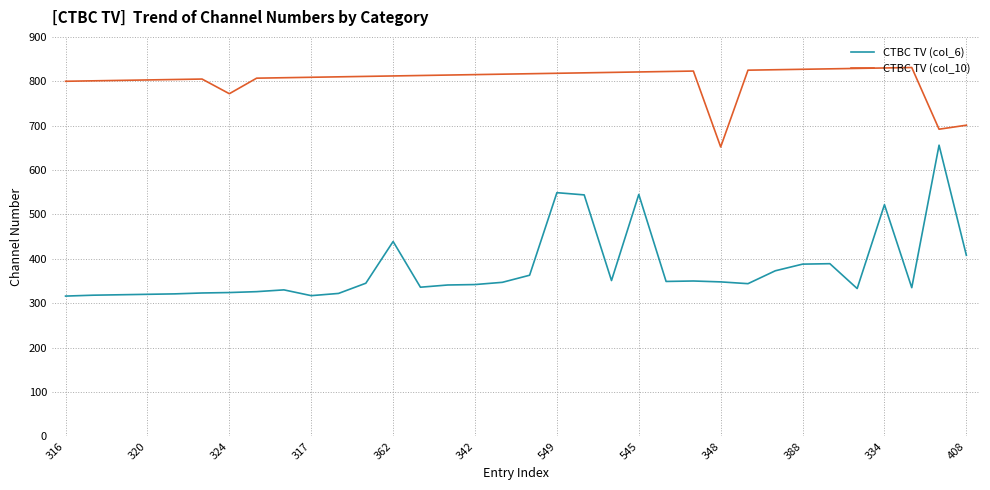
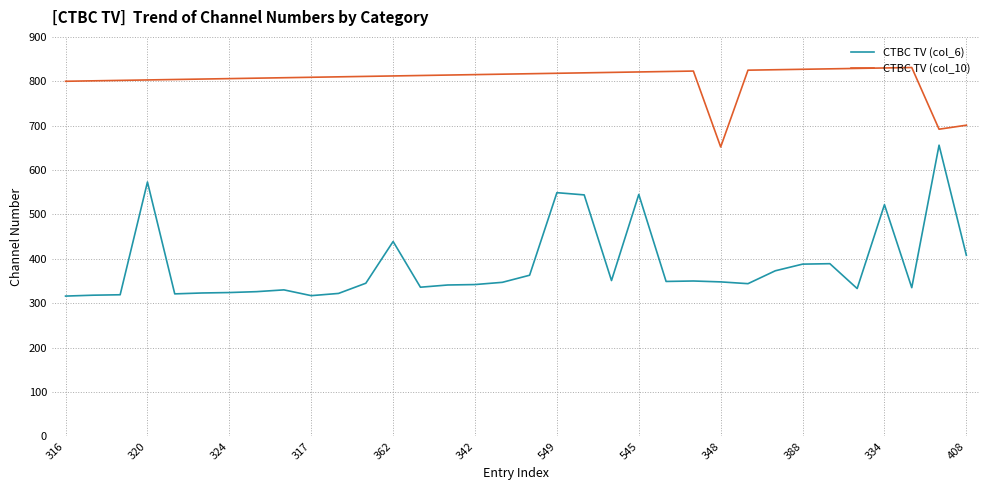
  {
    "CTBC TV (col_6)": {
      "316": 320,
-     "320": 320,
+     "320": 570,
      "324": 320,
      "317": 320,
      "362": 440,
      "342": 340,
      "549": 550,
      "545": 550,
      "348": 350,
      "388": 390,
      "334": 520,
      "408": 410
    },
    "CTBC TV (col_10)": {
      "316": 800,
      "320": 800,
-     "324": 770,
+     "324": 810,
      "317": 810,
      "362": 810,
      "342": 820,
      "549": 820,
      "545": 820,
      "348": 650,
      "388": 830,
      "334": 830,
      "408": 700
    }
  }
